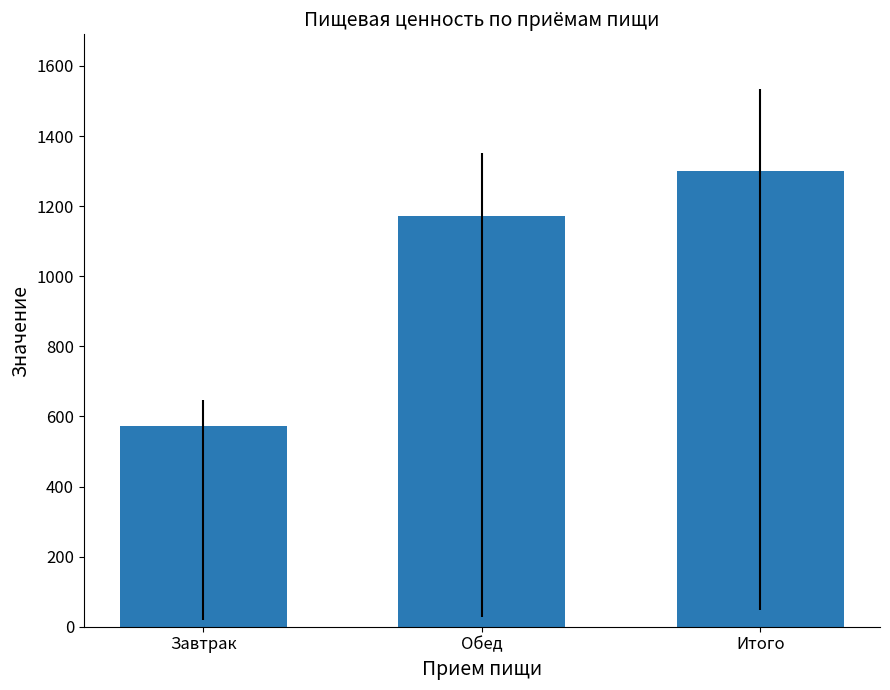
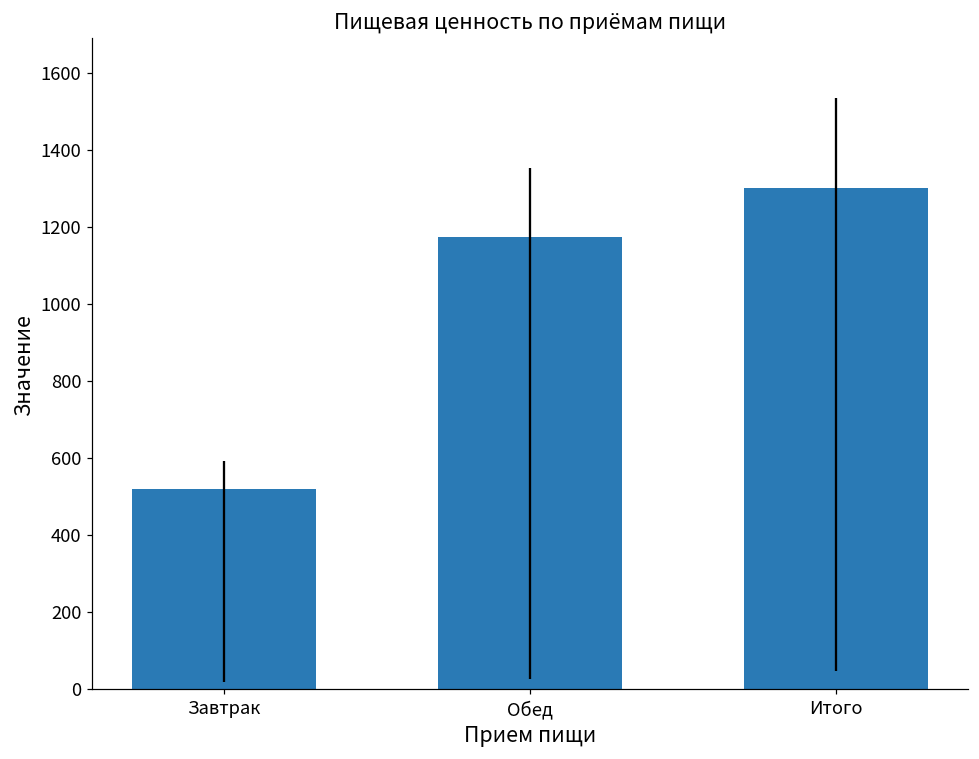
  {
-   "Завтрак": 570,
+   "Завтрак": 520,
    "Обед": 1170,
    "Итого": 1300
  }
